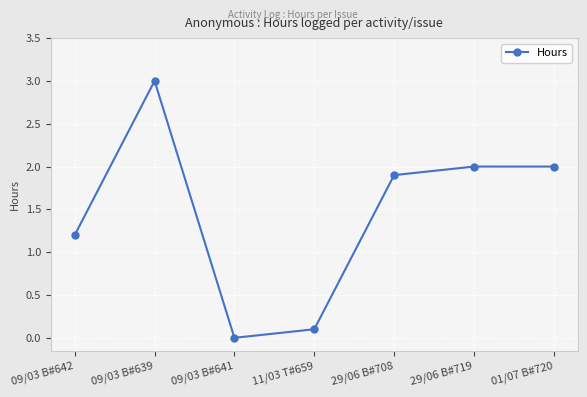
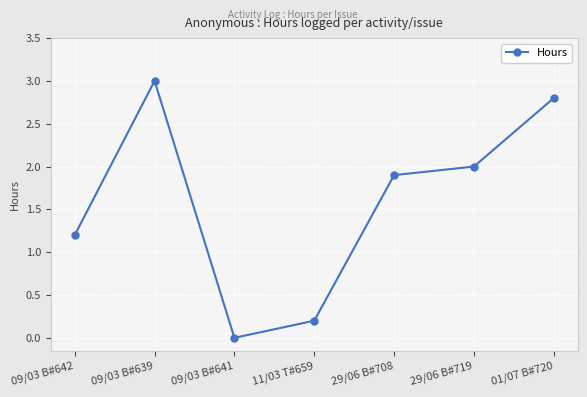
  {
    "09/03 B#642": 1.2,
    "09/03 B#639": 3.0,
    "09/03 B#641": 0.0,
-   "11/03 T#659": 0.1,
+   "11/03 T#659": 0.2,
    "29/06 B#708": 1.9,
    "29/06 B#719": 2.0,
-   "01/07 B#720": 2.0
+   "01/07 B#720": 2.8
  }
